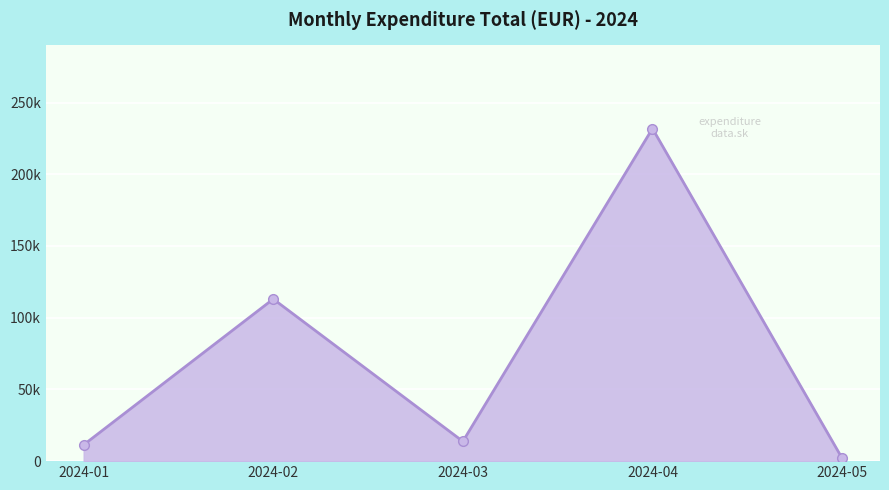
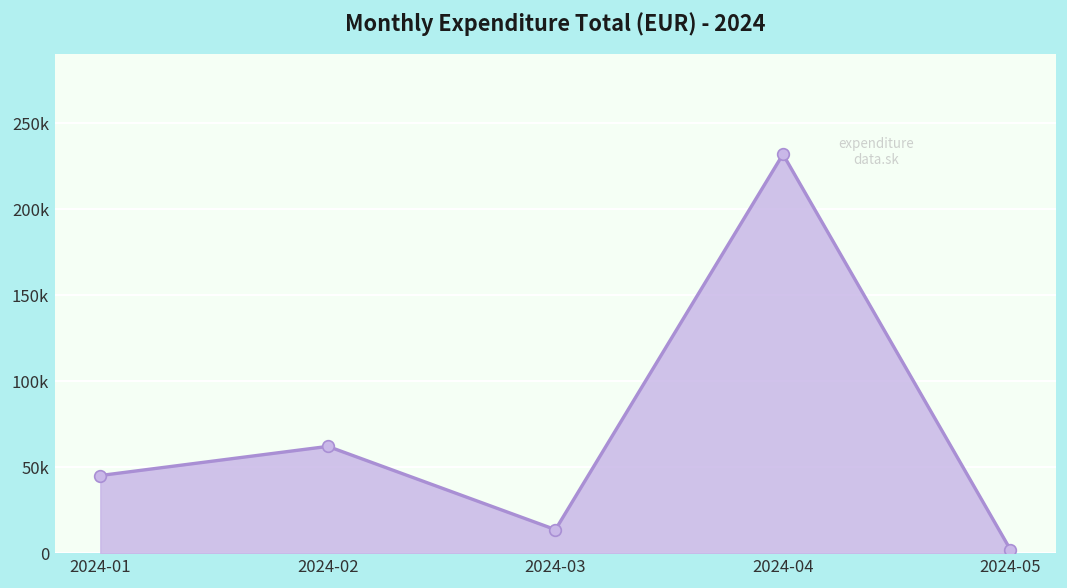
  {
-   "2024-01": 11000,
-   "2024-02": 113000,
+   "2024-01": 45000,
+   "2024-02": 62000,
    "2024-03": 14000,
    "2024-04": 232000,
    "2024-05": 2000
  }
